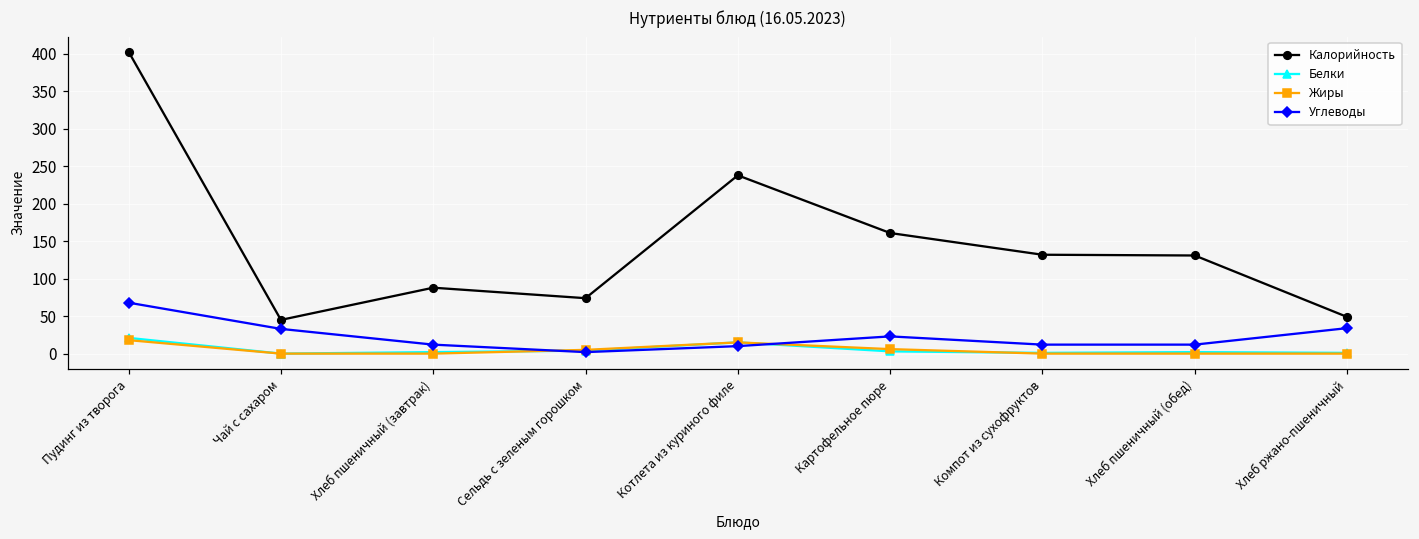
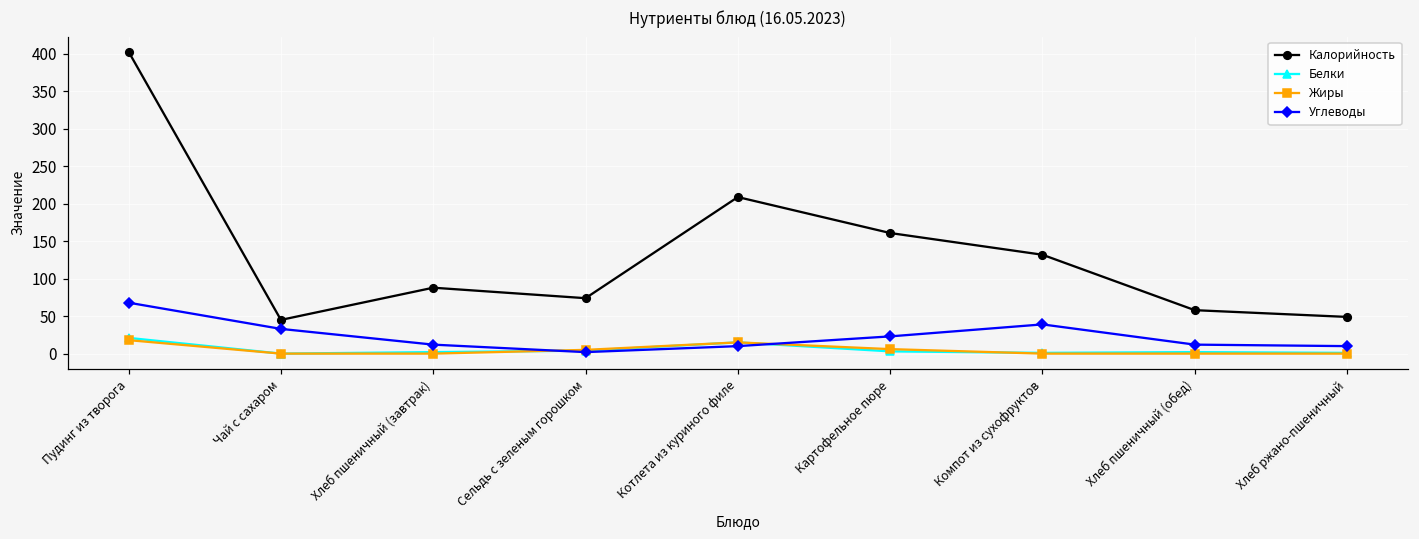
  {
    "Калорийность": {
      "Пудинг из творога": 400,
      "Чай с сахаром": 50,
      "Хлеб пшеничный (завтрак)": 90,
      "Сельдь с зеленым горошком": 70,
-     "Котлета из куриного филе": 240,
+     "Котлета из куриного филе": 210,
      "Картофельное пюре": 160,
      "Компот из сухофруктов": 130,
-     "Хлеб пшеничный (обед)": 130,
+     "Хлеб пшеничный (обед)": 60,
      "Хлеб ржано-пшеничный": 50
    },
    "Углеводы": {
      "Пудинг из творога": 70,
      "Чай с сахаром": 30,
      "Хлеб пшеничный (завтрак)": 10,
      "Котлета из куриного филе": 10,
      "Картофельное пюре": 20,
-     "Компот из сухофруктов": 10,
+     "Компот из сухофруктов": 40,
      "Хлеб пшеничный (обед)": 10,
-     "Хлеб ржано-пшеничный": 30
+     "Хлеб ржано-пшеничный": 10
    }
  }
